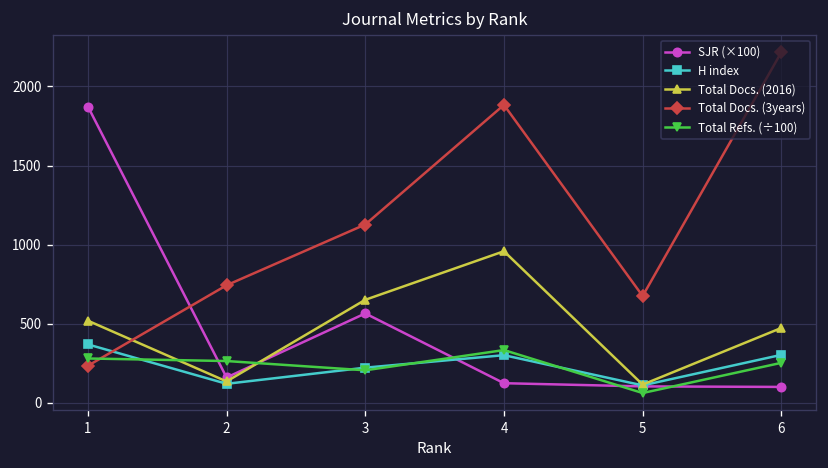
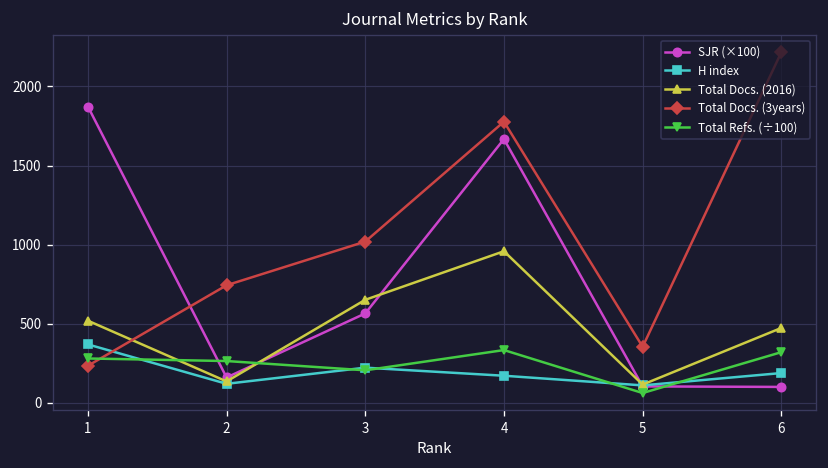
  {
    "SJR (×100)": {
      "1": 1870,
      "2": 160,
      "3": 560,
-     "4": 120,
+     "4": 1670,
      "6": 100
    },
    "H index": {
      "1": 370,
-     "4": 300,
-     "6": 300
+     "4": 170,
+     "6": 190
    },
    "Total Docs. (2016)": {
      "1": 520,
      "3": 650,
      "4": 960,
      "6": 470
    },
    "Total Docs. (3years)": {
      "1": 230,
      "2": 740,
-     "3": 1130,
-     "4": 1880,
-     "5": 680
+     "3": 1020,
+     "4": 1780,
+     "5": 350
    },
    "Total Refs. (÷100)": {
      "1": 280,
      "2": 260,
      "4": 330,
      "5": 60,
-     "6": 250
+     "6": 320
    }
  }
